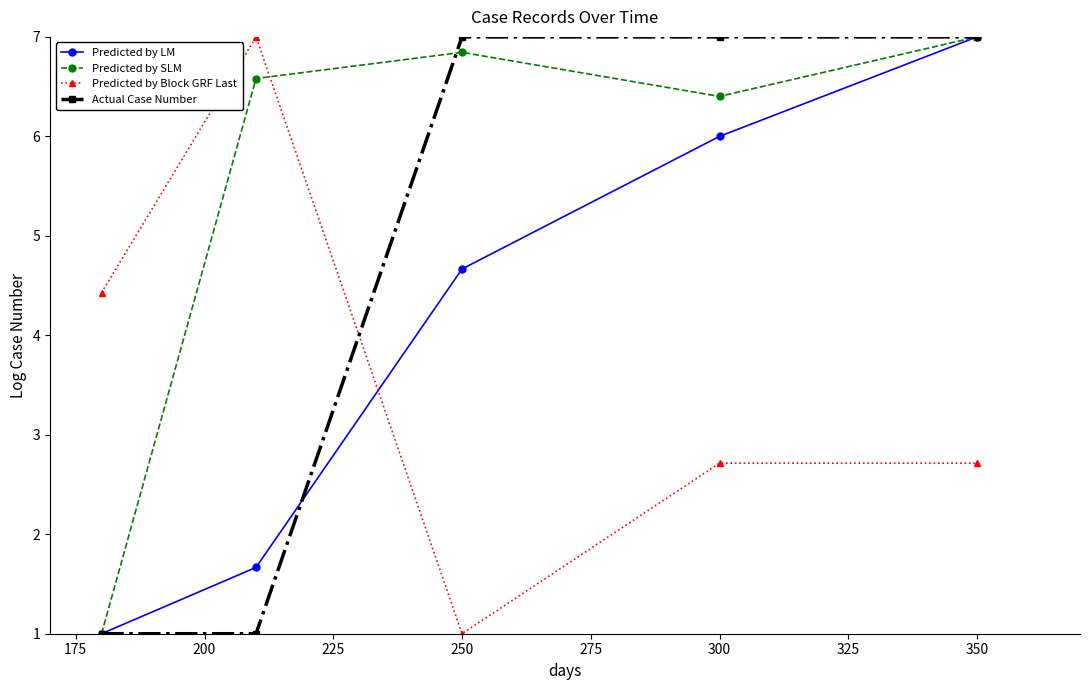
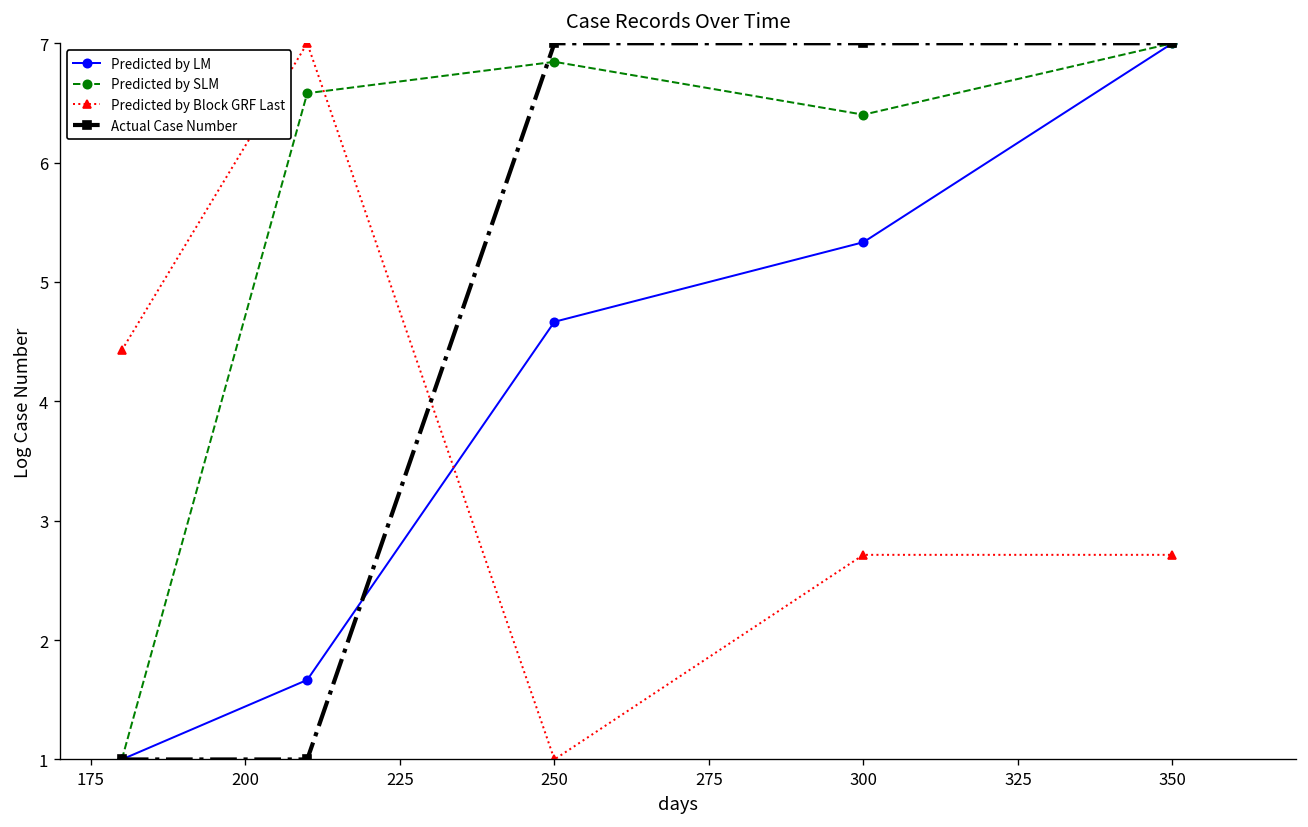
  {
    "Predicted by LM": {
      "250": 4.7,
-     "300": 6.0
+     "300": 5.3
    },
    "Predicted by SLM": {
      "250": 6.8,
      "300": 6.4
    },
    "Predicted by Block GRF Last": {
      "250": 1.0,
      "300": 2.7,
      "350": 2.7
    },
    "Actual Case Number": {
      "250": 7.0,
      "300": 7.0
    }
  }
